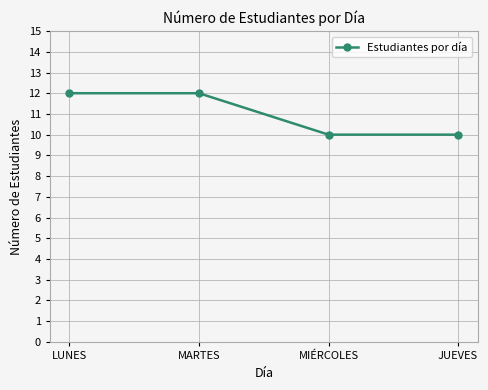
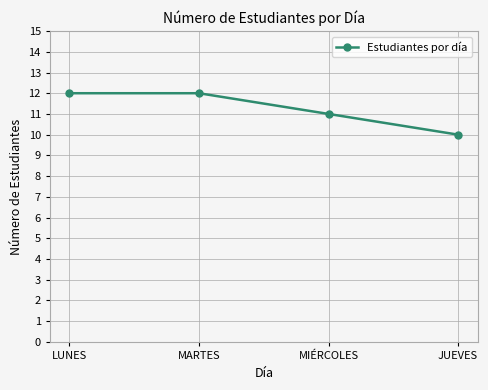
  {
    "LUNES": 12,
    "MARTES": 12,
-   "MIÉRCOLES": 10,
+   "MIÉRCOLES": 11,
    "JUEVES": 10
  }
